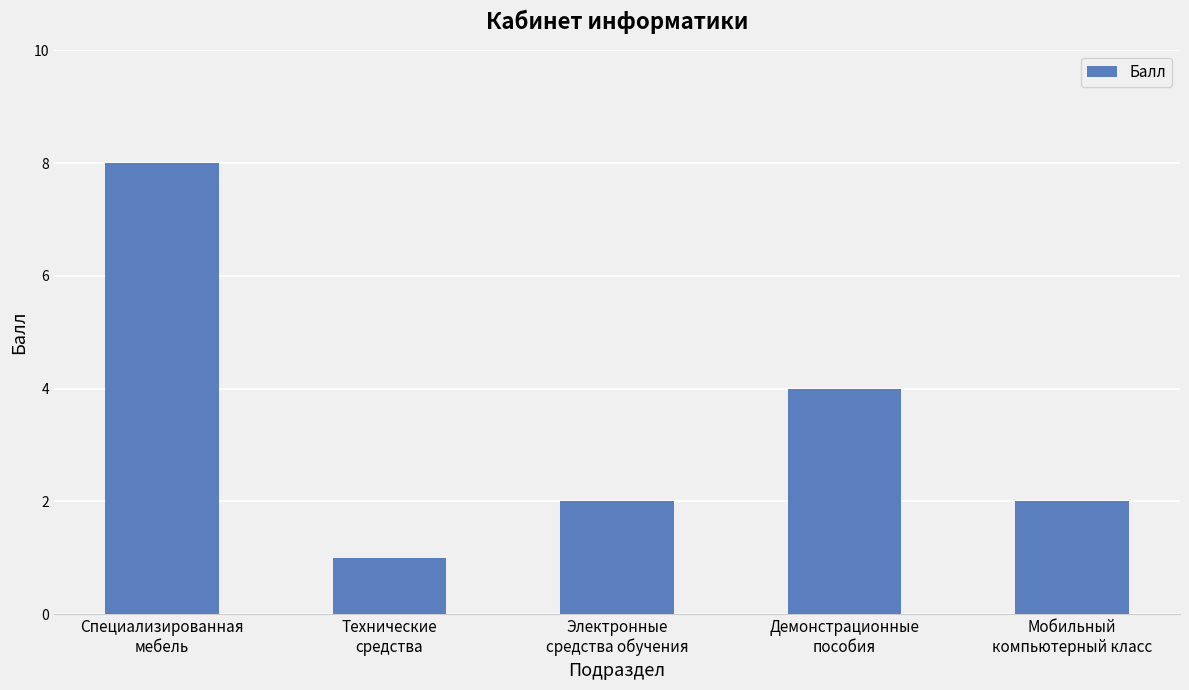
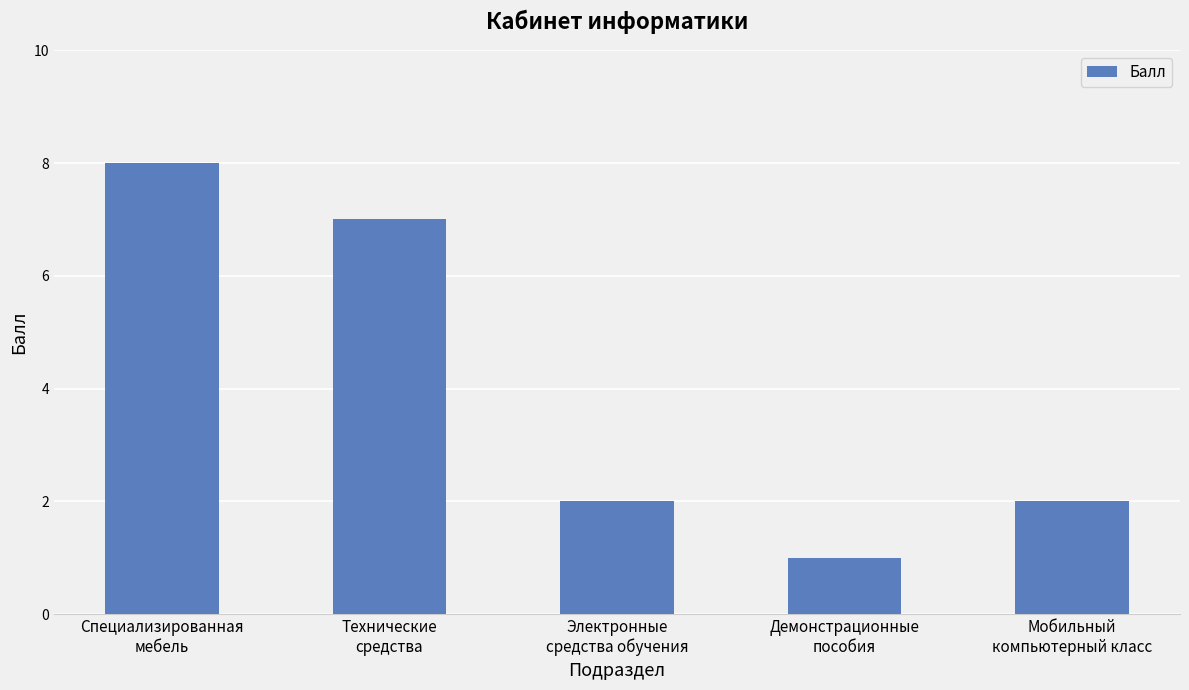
  {
    "Специализированная мебель": 8,
-   "Технические средства": 1,
+   "Технические средства": 7,
    "Электронные средства обучения": 2,
-   "Демонстрационные пособия": 4,
+   "Демонстрационные пособия": 1,
    "Мобильный компьютерный класс": 2
  }
